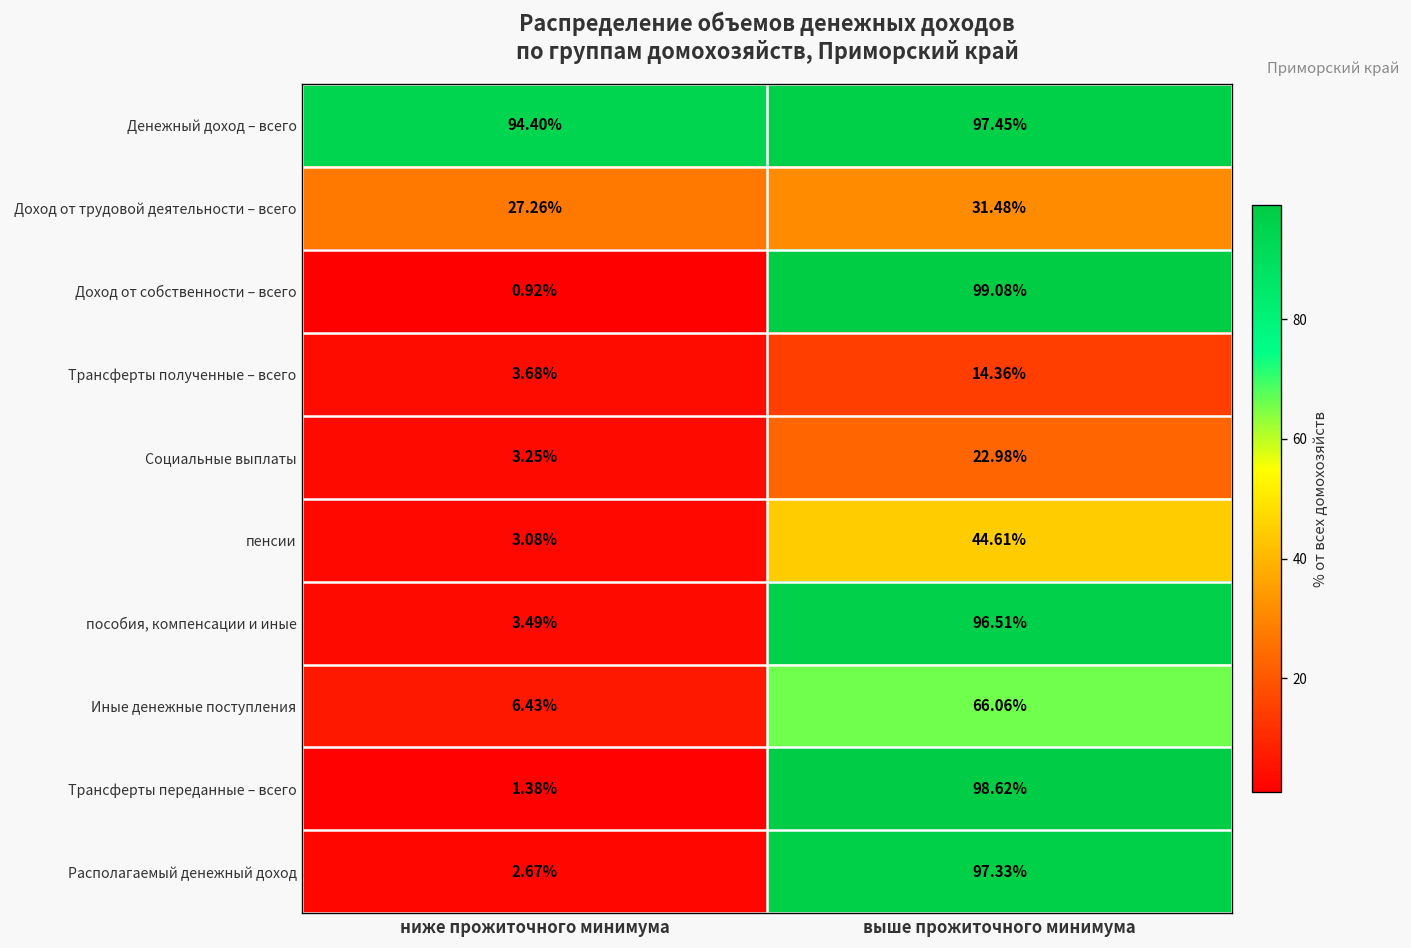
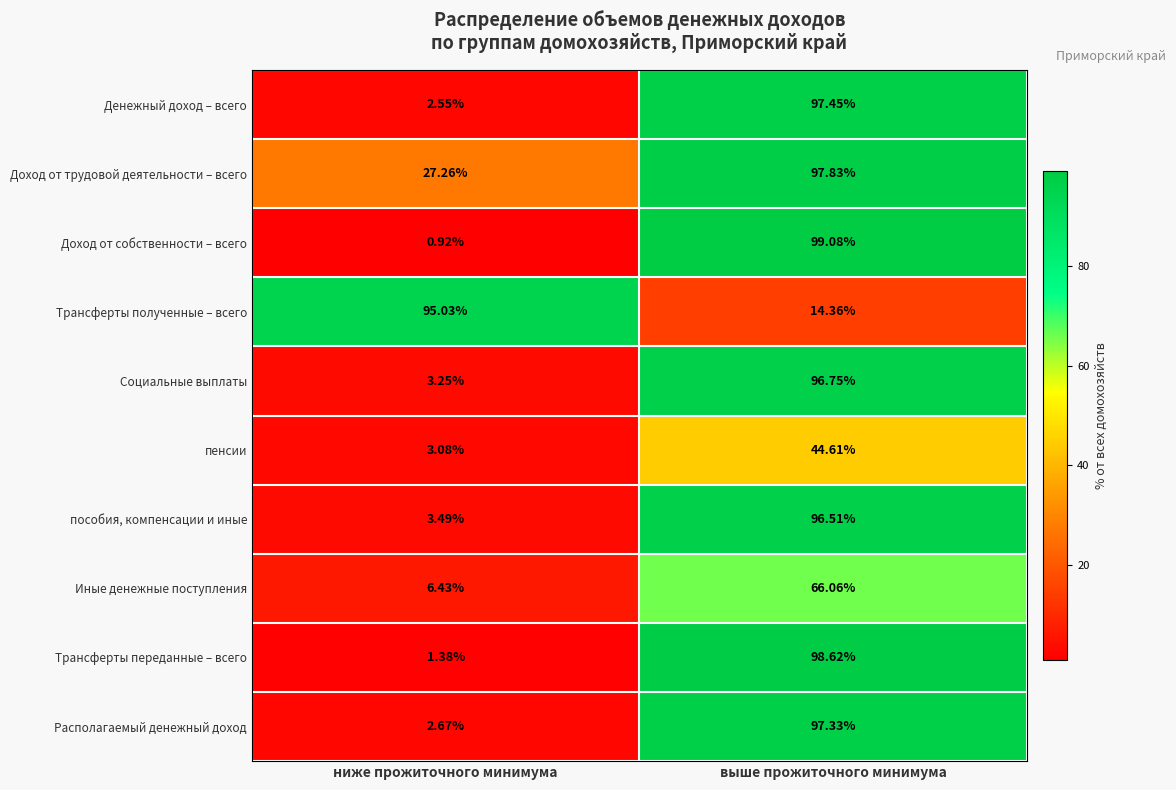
  {
    "Денежный доход – всего": {
-     "ниже прожиточного минимума": "94.40%",
+     "ниже прожиточного минимума": "2.55%",
      "выше прожиточного минимума": "97.45%"
    },
    "Доход от трудовой деятельности – всего": {
      "ниже прожиточного минимума": "27.26%",
-     "выше прожиточного минимума": "31.48%"
+     "выше прожиточного минимума": "97.83%"
    },
    "Доход от собственности – всего": {
      "ниже прожиточного минимума": "0.92%",
      "выше прожиточного минимума": "99.08%"
    },
    "Трансферты полученные – всего": {
-     "ниже прожиточного минимума": "3.68%",
+     "ниже прожиточного минимума": "95.03%",
      "выше прожиточного минимума": "14.36%"
    },
    "Социальные выплаты": {
      "ниже прожиточного минимума": "3.25%",
-     "выше прожиточного минимума": "22.98%"
+     "выше прожиточного минимума": "96.75%"
    },
    "пенсии": {
      "ниже прожиточного минимума": "3.08%",
      "выше прожиточного минимума": "44.61%"
    },
    "пособия, компенсации и иные": {
      "ниже прожиточного минимума": "3.49%",
      "выше прожиточного минимума": "96.51%"
    },
    "Иные денежные поступления": {
      "ниже прожиточного минимума": "6.43%",
      "выше прожиточного минимума": "66.06%"
    },
    "Трансферты переданные – всего": {
      "ниже прожиточного минимума": "1.38%",
      "выше прожиточного минимума": "98.62%"
    },
    "Располагаемый денежный доход": {
      "ниже прожиточного минимума": "2.67%",
      "выше прожиточного минимума": "97.33%"
    }
  }
